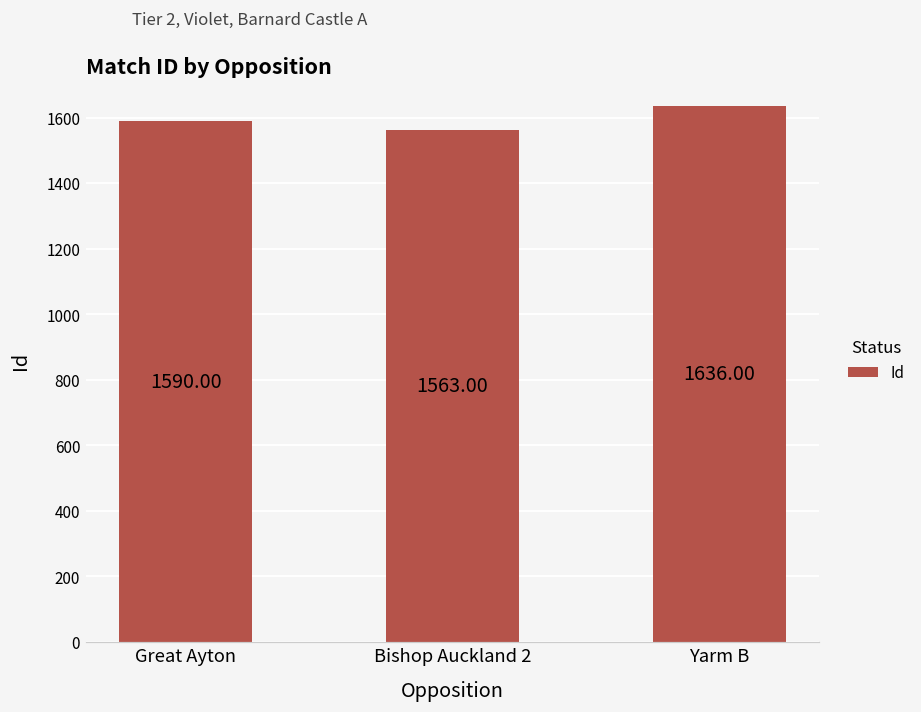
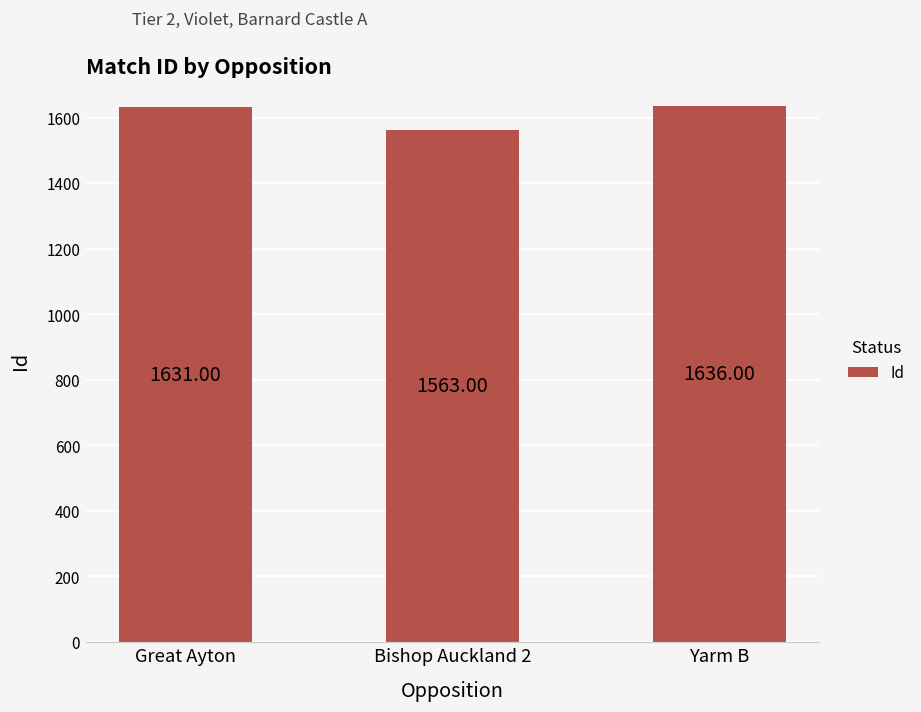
  {
-   "Great Ayton": 1590.00,
+   "Great Ayton": 1631.00,
    "Bishop Auckland 2": 1563.00,
    "Yarm B": 1636.00
  }
